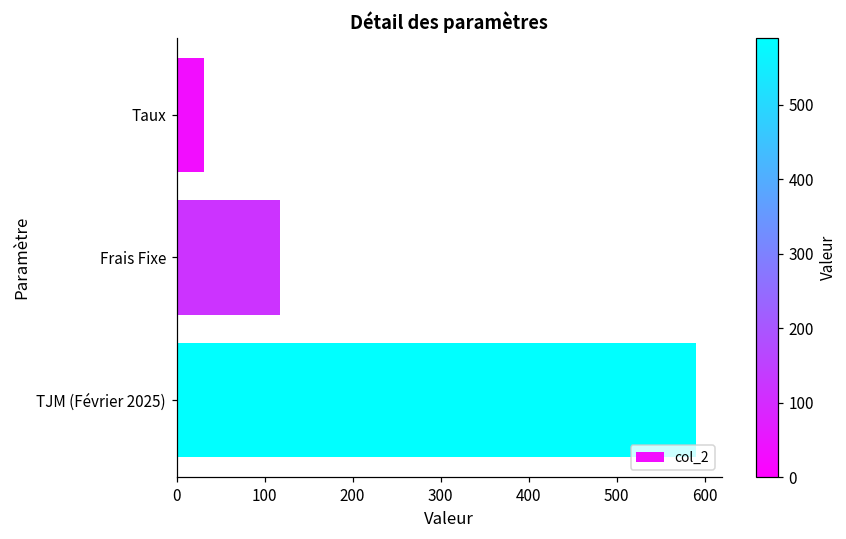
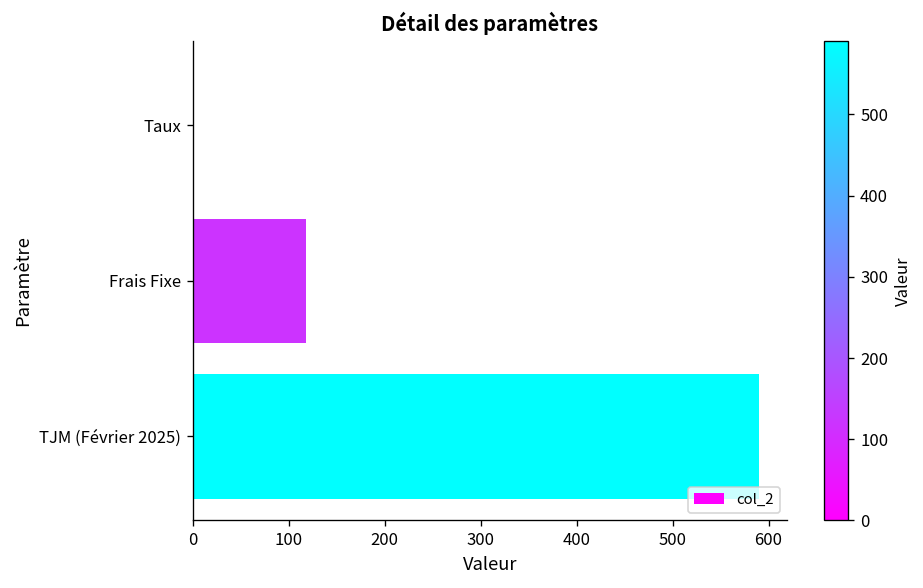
  {
-   "Taux": 30,
+   "Taux": 0,
    "Frais Fixe": 120,
    "TJM (Février 2025)": 590
  }
